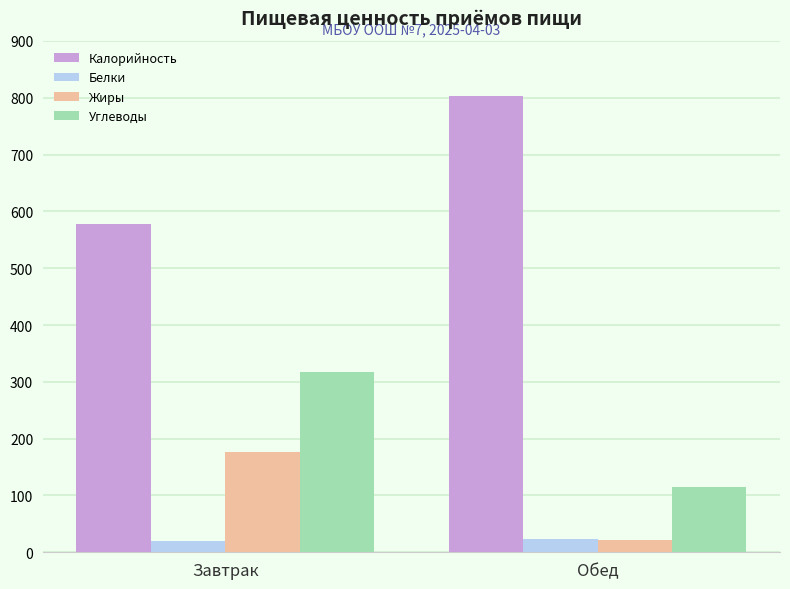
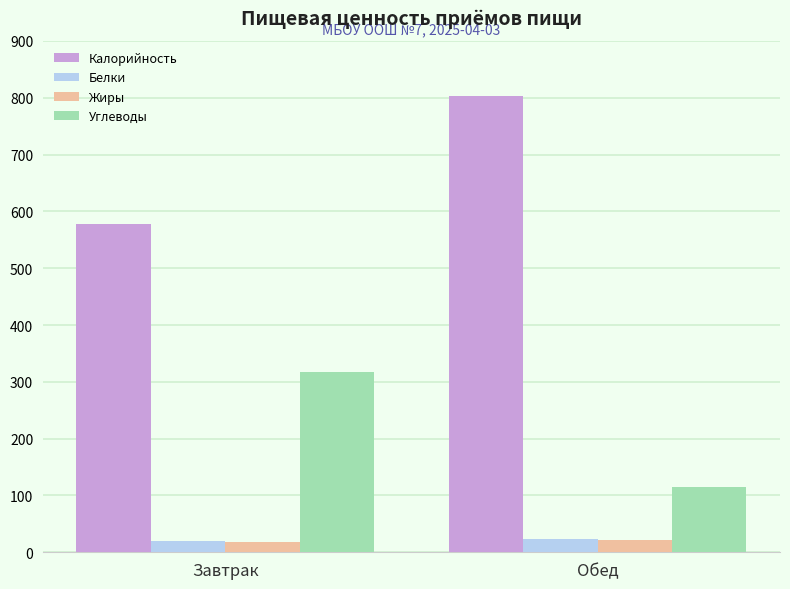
  {
    "Жиры": {
-     "Завтрак": 180,
+     "Завтрак": 20,
      "Обед": 20
    },
    "Углеводы": {
      "Завтрак": 320,
      "Обед": 120
    }
  }
